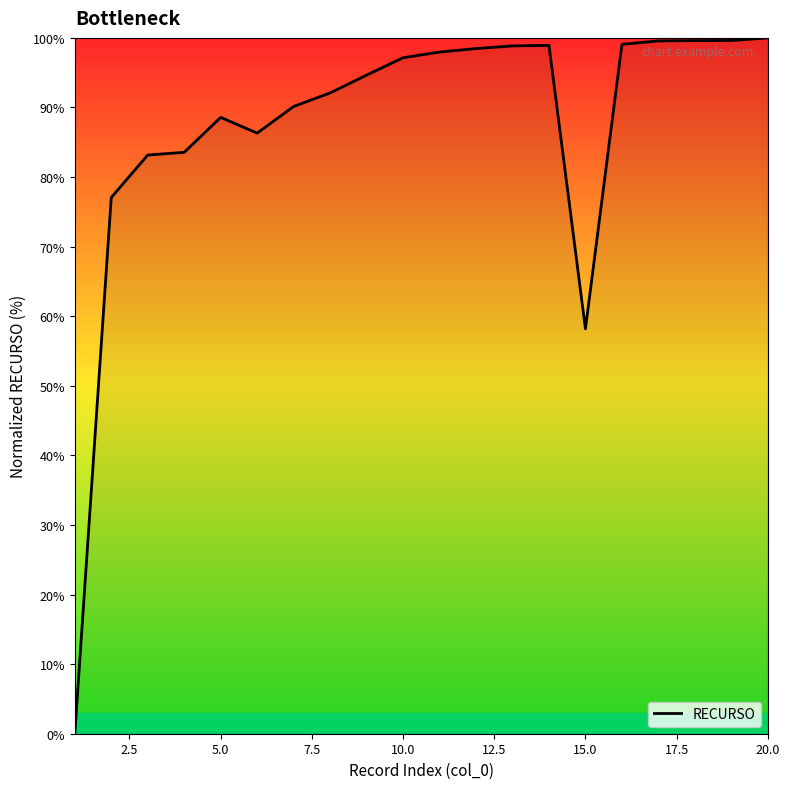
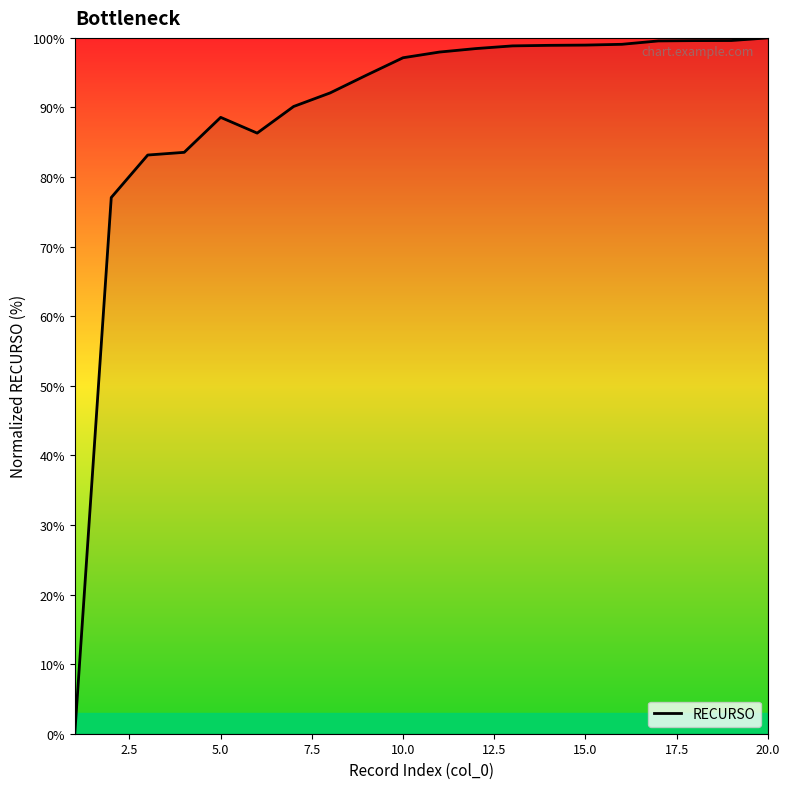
  {
    "5.0": "89%",
    "10.0": "97%",
-   "15.0": "58%",
+   "15.0": "99%",
    "20.0": "100%"
  }
